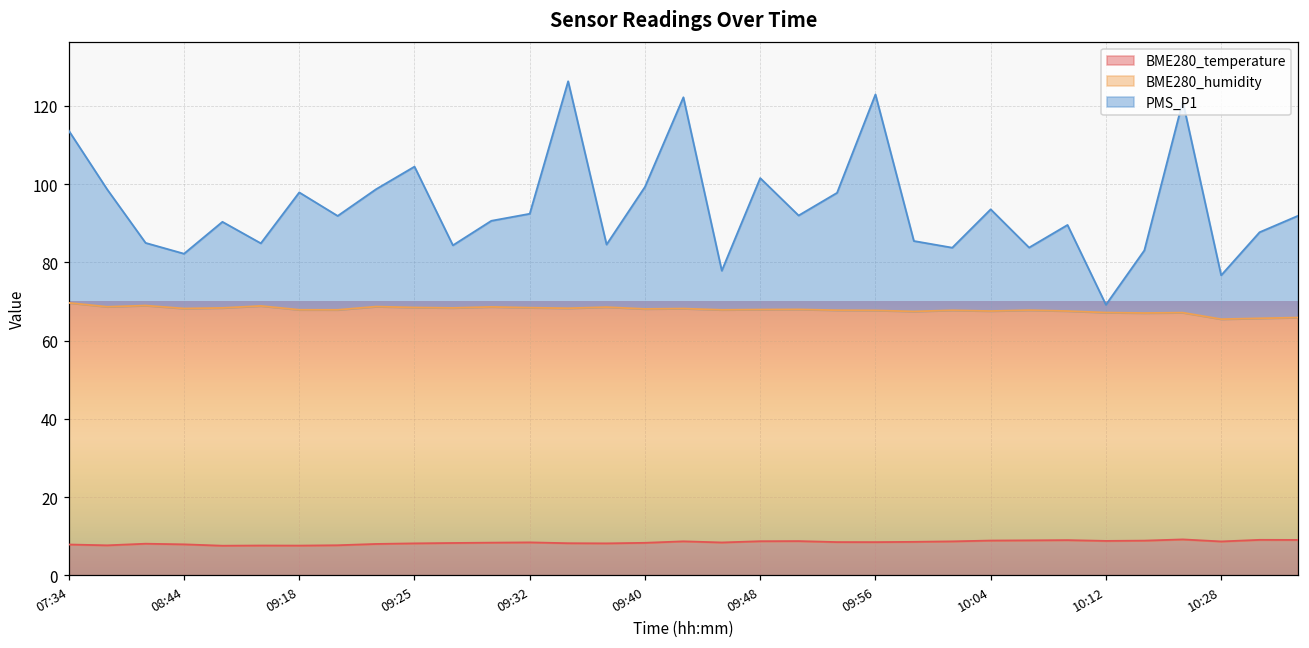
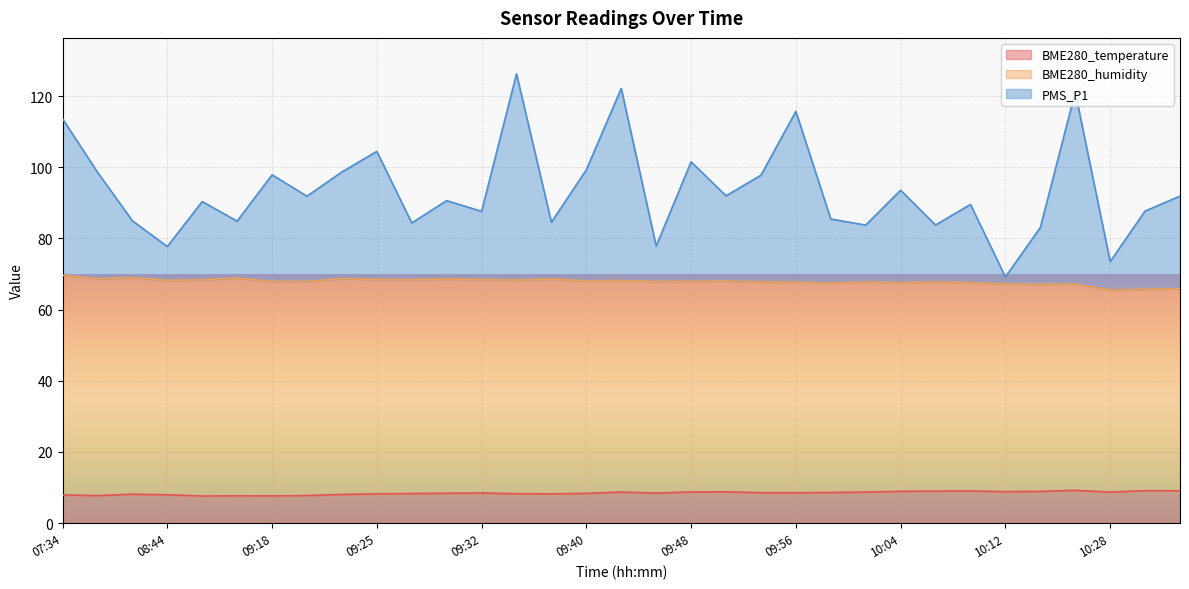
  {
    "PMS_P1": {
      "07:34": 44,
-     "08:44": 14,
+     "08:44": 10,
      "09:18": 30,
      "09:25": 36,
-     "09:32": 24,
+     "09:32": 19,
      "09:40": 31,
      "09:48": 34,
-     "09:56": 55,
+     "09:56": 48,
      "10:04": 26,
      "10:12": 2,
-     "10:28": 11
+     "10:28": 8
    }
  }
